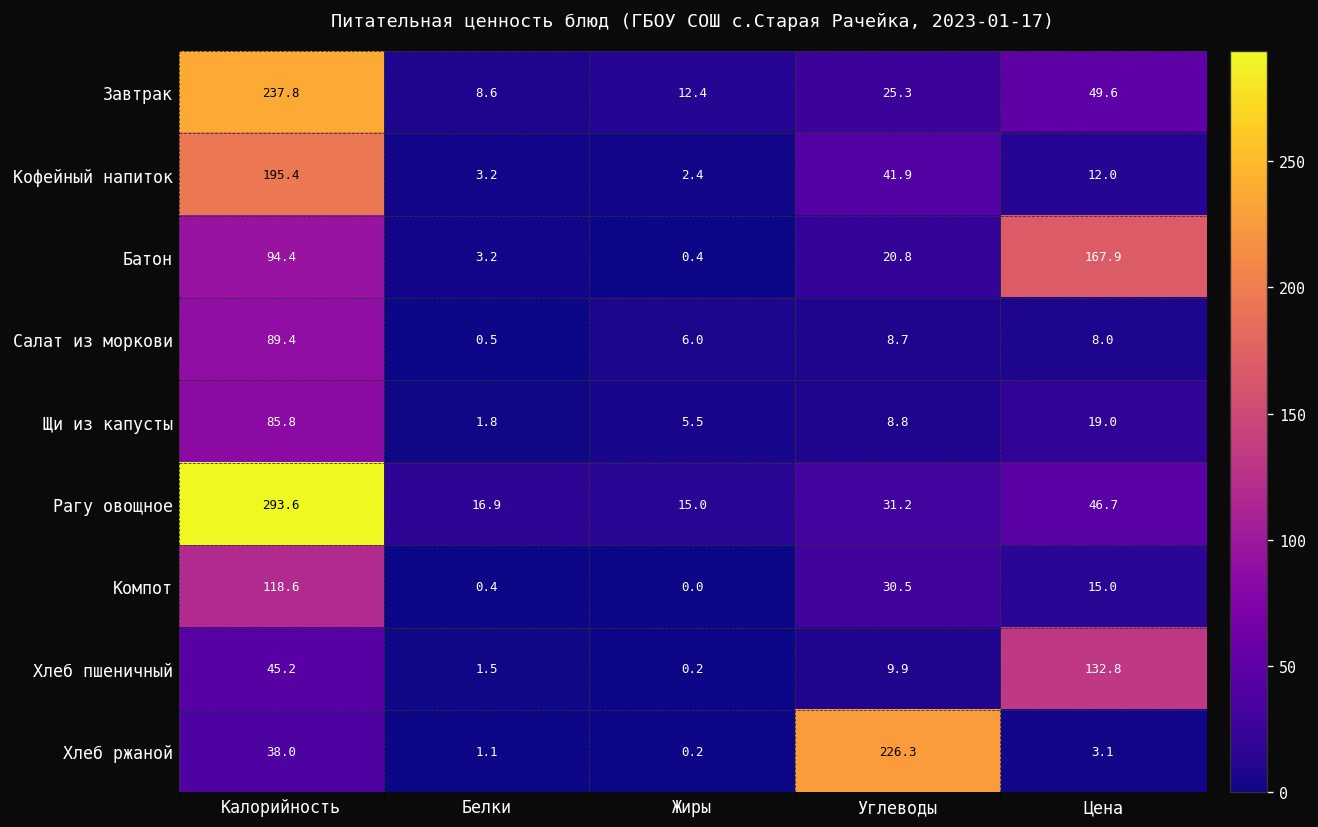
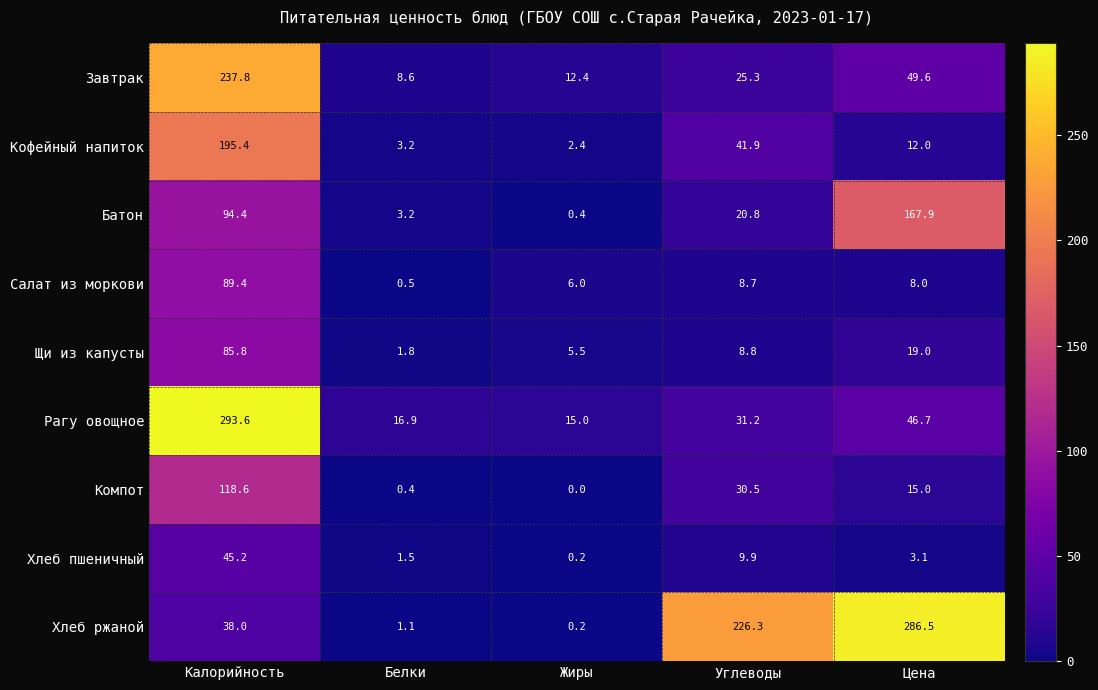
  {
    "Завтрак": {
      "Калорийность": 237.8,
      "Белки": 8.6,
      "Жиры": 12.4,
      "Углеводы": 25.3,
      "Цена": 49.6
    },
    "Кофейный напиток": {
      "Калорийность": 195.4,
      "Белки": 3.2,
      "Жиры": 2.4,
      "Углеводы": 41.9,
      "Цена": 12.0
    },
    "Батон": {
      "Калорийность": 94.4,
      "Белки": 3.2,
      "Жиры": 0.4,
      "Углеводы": 20.8,
      "Цена": 167.9
    },
    "Салат из моркови": {
      "Калорийность": 89.4,
      "Белки": 0.5,
      "Жиры": 6.0,
      "Углеводы": 8.7,
      "Цена": 8.0
    },
    "Щи из капусты": {
      "Калорийность": 85.8,
      "Белки": 1.8,
      "Жиры": 5.5,
      "Углеводы": 8.8,
      "Цена": 19.0
    },
    "Рагу овощное": {
      "Калорийность": 293.6,
      "Белки": 16.9,
      "Жиры": 15.0,
      "Углеводы": 31.2,
      "Цена": 46.7
    },
    "Компот": {
      "Калорийность": 118.6,
      "Белки": 0.4,
      "Жиры": 0.0,
      "Углеводы": 30.5,
      "Цена": 15.0
    },
    "Хлеб пшеничный": {
      "Калорийность": 45.2,
      "Белки": 1.5,
      "Жиры": 0.2,
      "Углеводы": 9.9,
-     "Цена": 132.8
+     "Цена": 3.1
    },
    "Хлеб ржаной": {
      "Калорийность": 38.0,
      "Белки": 1.1,
      "Жиры": 0.2,
      "Углеводы": 226.3,
-     "Цена": 3.1
+     "Цена": 286.5
    }
  }
